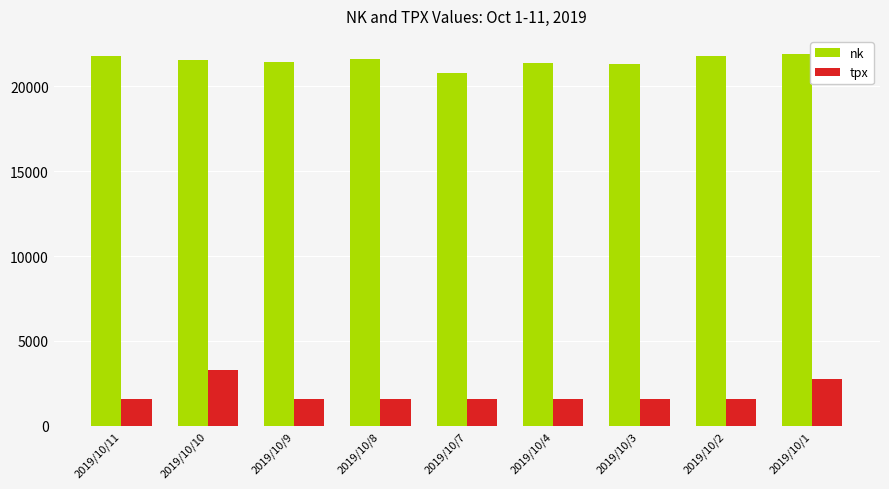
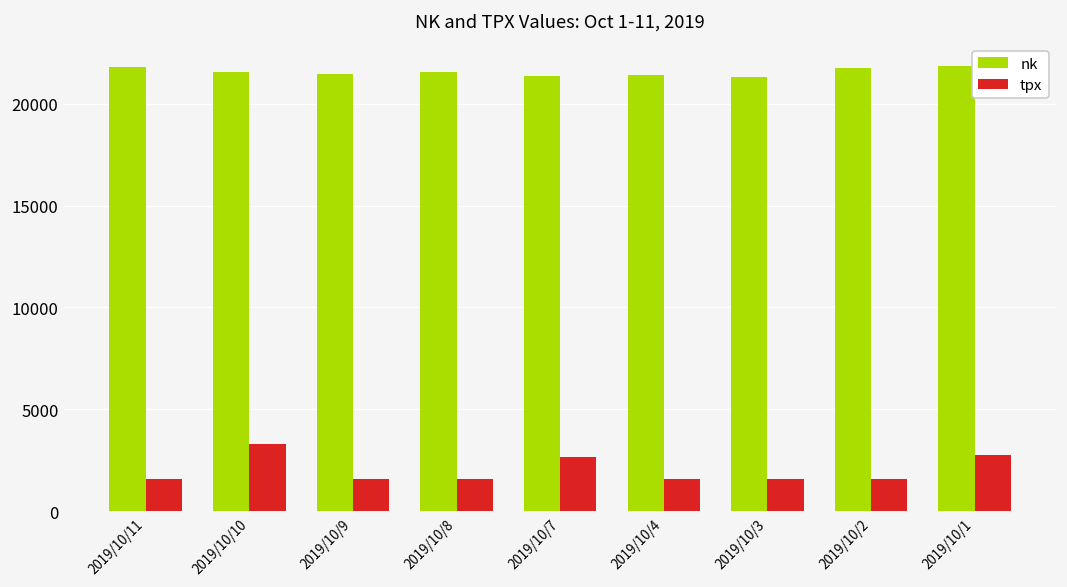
  {
    "nk": {
      "2019/10/11": 21800,
      "2019/10/10": 21600,
      "2019/10/9": 21500,
      "2019/10/8": 21600,
-     "2019/10/7": 20800,
+     "2019/10/7": 21400,
      "2019/10/4": 21400,
      "2019/10/3": 21300,
      "2019/10/2": 21800,
      "2019/10/1": 21900
    },
    "tpx": {
      "2019/10/11": 1600,
      "2019/10/10": 3300,
      "2019/10/9": 1600,
      "2019/10/8": 1600,
-     "2019/10/7": 1600,
+     "2019/10/7": 2700,
      "2019/10/4": 1600,
      "2019/10/3": 1600,
      "2019/10/2": 1600,
      "2019/10/1": 2800
    }
  }
